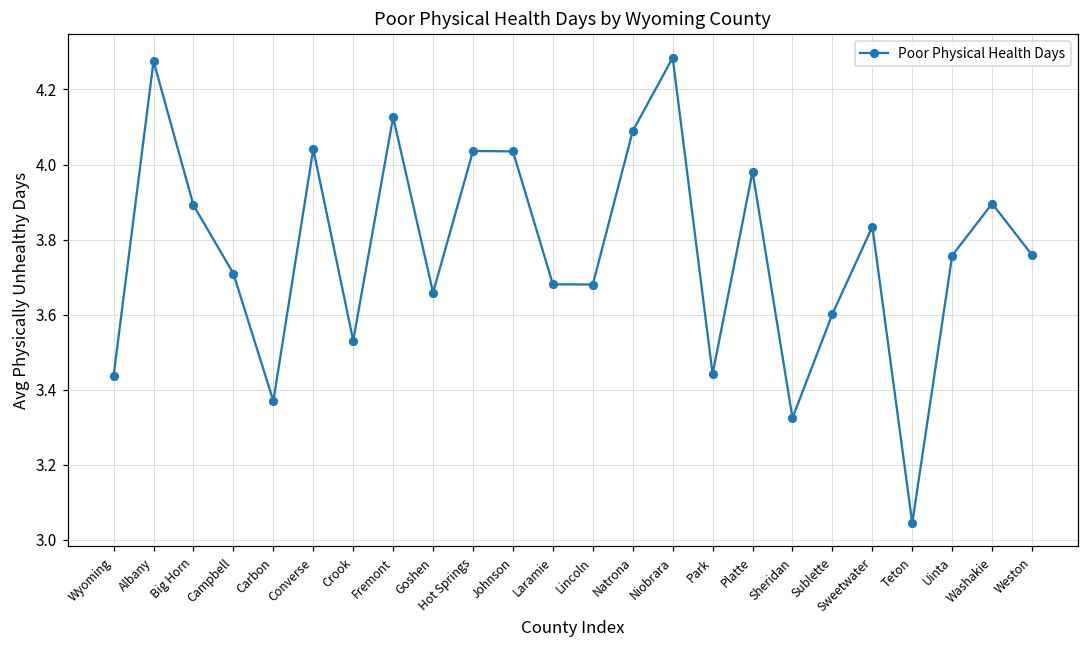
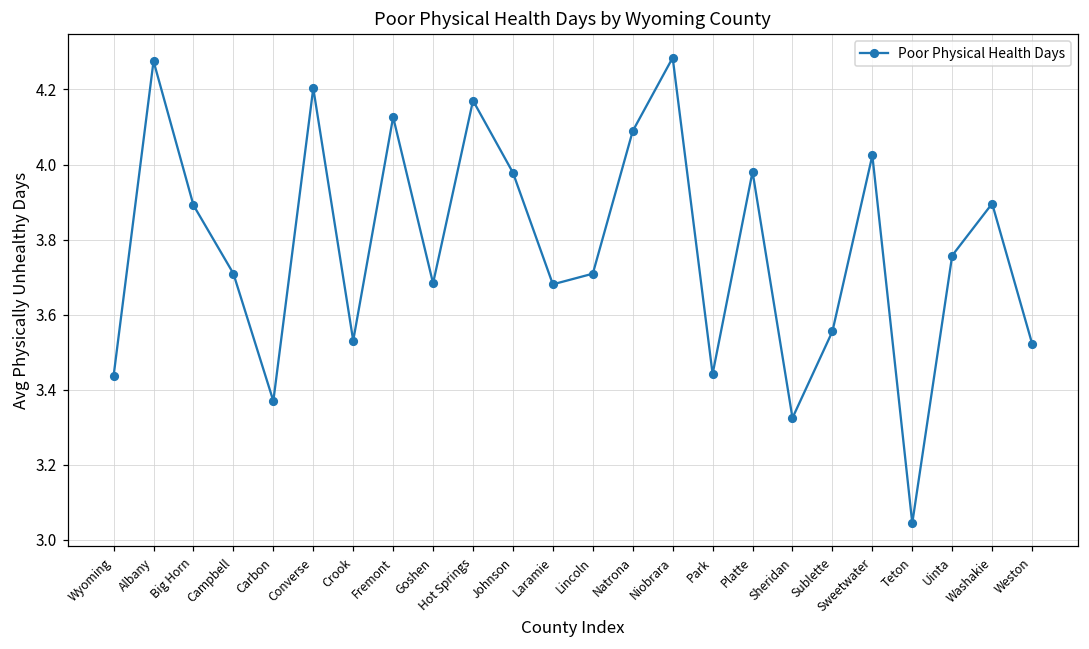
  {
    "Wyoming": 3.44,
    "Albany": 4.28,
    "Big Horn": 3.89,
    "Campbell": 3.71,
    "Carbon": 3.37,
-   "Converse": 4.04,
+   "Converse": 4.20,
    "Crook": 3.53,
    "Fremont": 4.13,
-   "Goshen": 3.66,
-   "Hot Springs": 4.04,
-   "Johnson": 4.03,
+   "Goshen": 3.68,
+   "Hot Springs": 4.17,
+   "Johnson": 3.98,
    "Laramie": 3.68,
-   "Lincoln": 3.68,
+   "Lincoln": 3.71,
    "Natrona": 4.09,
    "Niobrara": 4.28,
    "Park": 3.44,
    "Platte": 3.98,
    "Sheridan": 3.33,
-   "Sublette": 3.60,
-   "Sweetwater": 3.83,
+   "Sublette": 3.56,
+   "Sweetwater": 4.02,
    "Teton": 3.04,
    "Uinta": 3.76,
    "Washakie": 3.90,
-   "Weston": 3.76
+   "Weston": 3.52
  }
